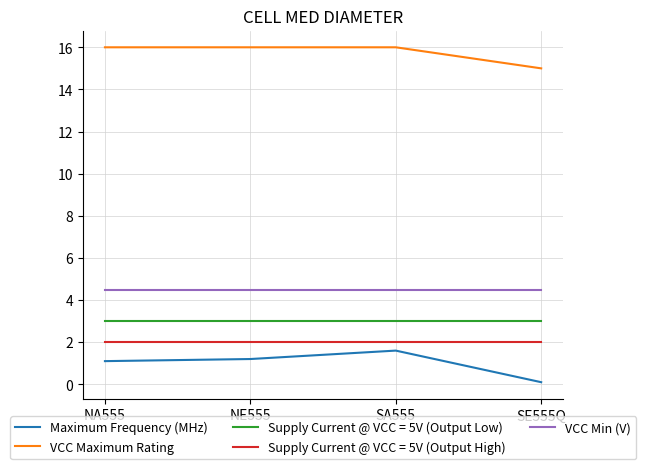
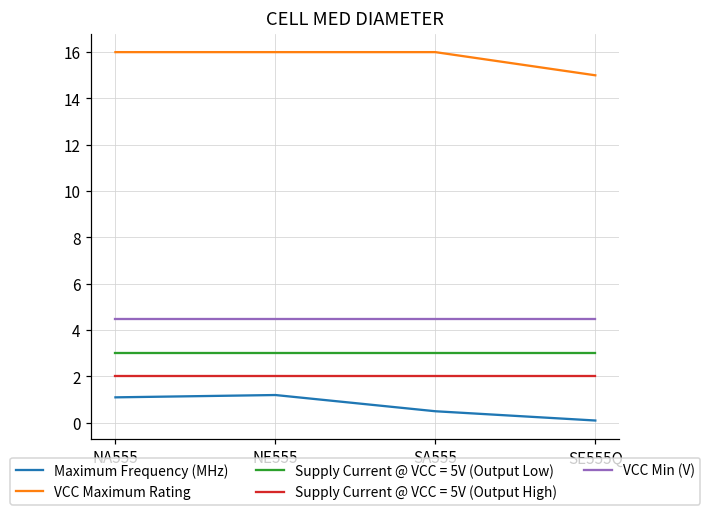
  {
    "Maximum Frequency (MHz)": {
      "NA555": 1.1,
      "NE555": 1.2,
-     "SA555": 1.6,
+     "SA555": 0.5,
      "SE555Q": 0.1
    },
    "VCC Maximum Rating": {
      "NA555": 16.0,
      "NE555": 16.0,
      "SA555": 16.0,
      "SE555Q": 15.0
    },
    "Supply Current @ VCC = 5V (Output Low)": {
      "NA555": 3.0,
      "NE555": 3.0,
      "SA555": 3.0,
      "SE555Q": 3.0
    },
    "Supply Current @ VCC = 5V (Output High)": {
      "NA555": 2.0,
      "NE555": 2.0,
      "SA555": 2.0,
      "SE555Q": 2.0
    },
    "VCC Min (V)": {
      "NA555": 4.5,
      "NE555": 4.5,
      "SA555": 4.5,
      "SE555Q": 4.5
    }
  }
